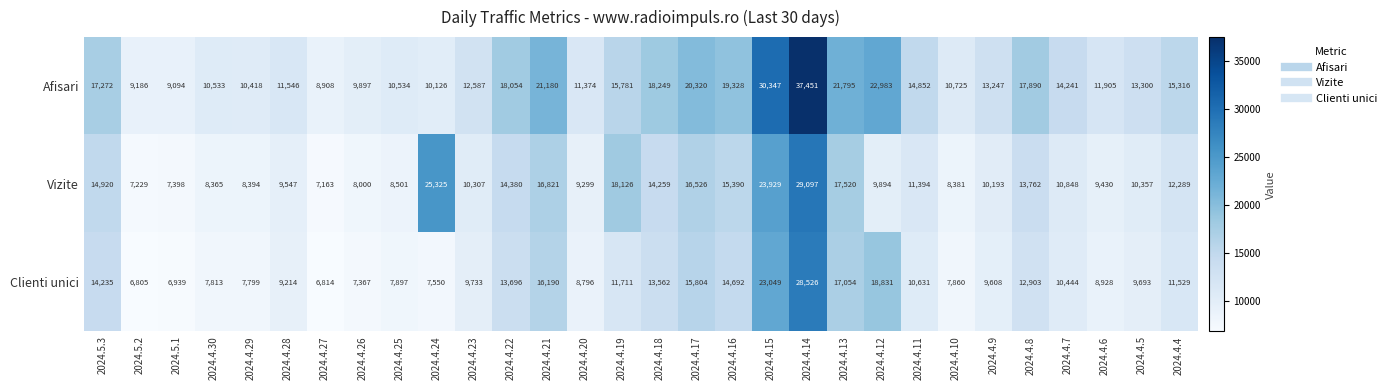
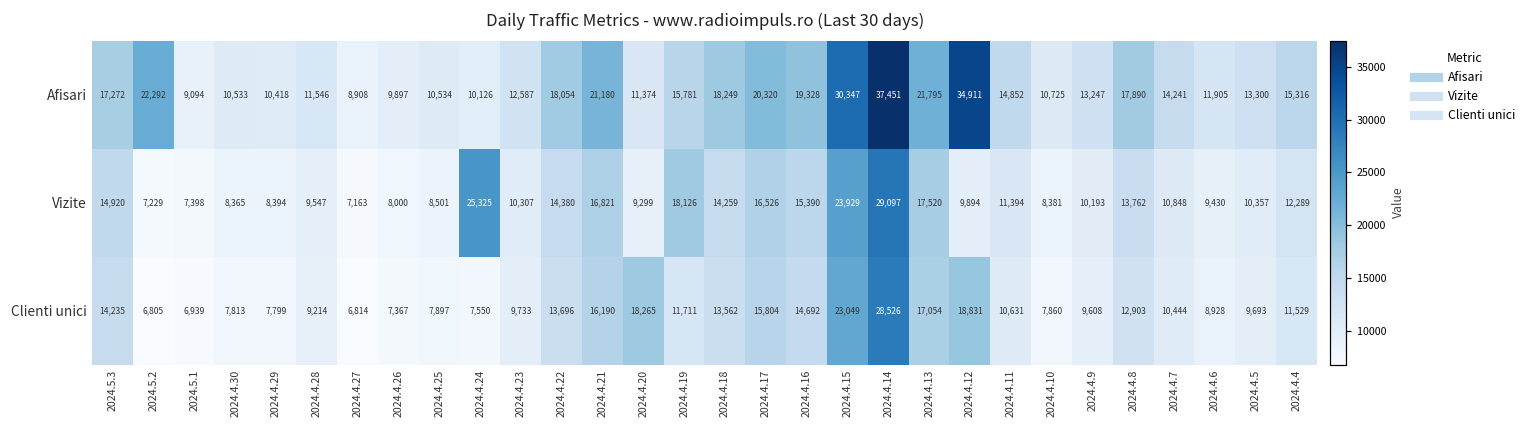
  {
    "Afisari": {
      "2024.5.3": "17,272",
-     "2024.5.2": "9,186",
+     "2024.5.2": "22,292",
      "2024.5.1": "9,094",
      "2024.4.30": "10,533",
      "2024.4.29": "10,418",
      "2024.4.28": "11,546",
      "2024.4.27": "8,908",
      "2024.4.26": "9,897",
      "2024.4.25": "10,534",
      "2024.4.24": "10,126",
      "2024.4.23": "12,587",
      "2024.4.22": "18,054",
      "2024.4.21": "21,180",
      "2024.4.20": "11,374",
      "2024.4.19": "15,781",
      "2024.4.18": "18,249",
      "2024.4.17": "20,320",
      "2024.4.16": "19,328",
      "2024.4.15": "30,347",
      "2024.4.14": "37,451",
      "2024.4.13": "21,795",
-     "2024.4.12": "22,983",
+     "2024.4.12": "34,911",
      "2024.4.11": "14,852",
      "2024.4.10": "10,725",
      "2024.4.9": "13,247",
      "2024.4.8": "17,890",
      "2024.4.7": "14,241",
      "2024.4.6": "11,905",
      "2024.4.5": "13,300",
      "2024.4.4": "15,316"
    },
    "Vizite": {
      "2024.5.3": "14,920",
      "2024.5.2": "7,229",
      "2024.5.1": "7,398",
      "2024.4.30": "8,365",
      "2024.4.29": "8,394",
      "2024.4.28": "9,547",
      "2024.4.27": "7,163",
      "2024.4.26": "8,000",
      "2024.4.25": "8,501",
      "2024.4.24": "25,325",
      "2024.4.23": "10,307",
      "2024.4.22": "14,380",
      "2024.4.21": "16,821",
      "2024.4.20": "9,299",
      "2024.4.19": "18,126",
      "2024.4.18": "14,259",
      "2024.4.17": "16,526",
      "2024.4.16": "15,390",
      "2024.4.15": "23,929",
      "2024.4.14": "29,097",
      "2024.4.13": "17,520",
      "2024.4.12": "9,894",
      "2024.4.11": "11,394",
      "2024.4.10": "8,381",
      "2024.4.9": "10,193",
      "2024.4.8": "13,762",
      "2024.4.7": "10,848",
      "2024.4.6": "9,430",
      "2024.4.5": "10,357",
      "2024.4.4": "12,289"
    },
    "Clienti unici": {
      "2024.5.3": "14,235",
      "2024.5.2": "6,805",
      "2024.5.1": "6,939",
      "2024.4.30": "7,813",
      "2024.4.29": "7,799",
      "2024.4.28": "9,214",
      "2024.4.27": "6,814",
      "2024.4.26": "7,367",
      "2024.4.25": "7,897",
      "2024.4.24": "7,550",
      "2024.4.23": "9,733",
      "2024.4.22": "13,696",
      "2024.4.21": "16,190",
-     "2024.4.20": "8,796",
+     "2024.4.20": "18,265",
      "2024.4.19": "11,711",
      "2024.4.18": "13,562",
      "2024.4.17": "15,804",
      "2024.4.16": "14,692",
      "2024.4.15": "23,049",
      "2024.4.14": "28,526",
      "2024.4.13": "17,054",
      "2024.4.12": "18,831",
      "2024.4.11": "10,631",
      "2024.4.10": "7,860",
      "2024.4.9": "9,608",
      "2024.4.8": "12,903",
      "2024.4.7": "10,444",
      "2024.4.6": "8,928",
      "2024.4.5": "9,693",
      "2024.4.4": "11,529"
    }
  }
